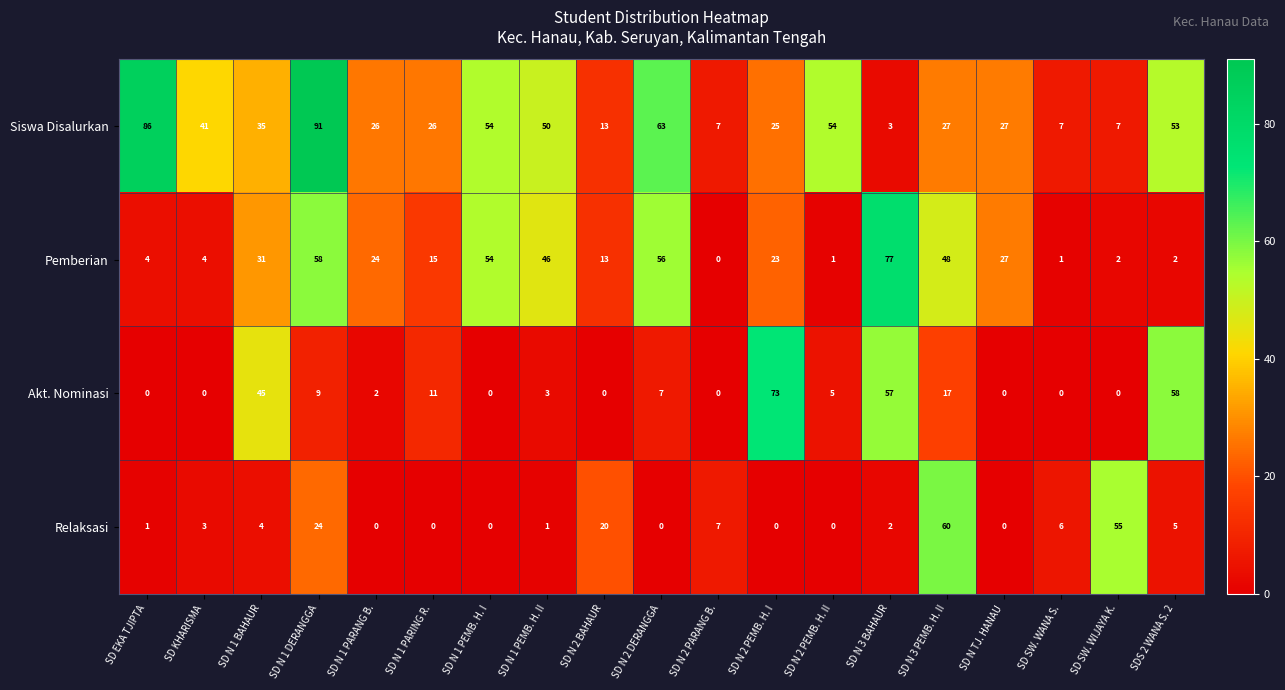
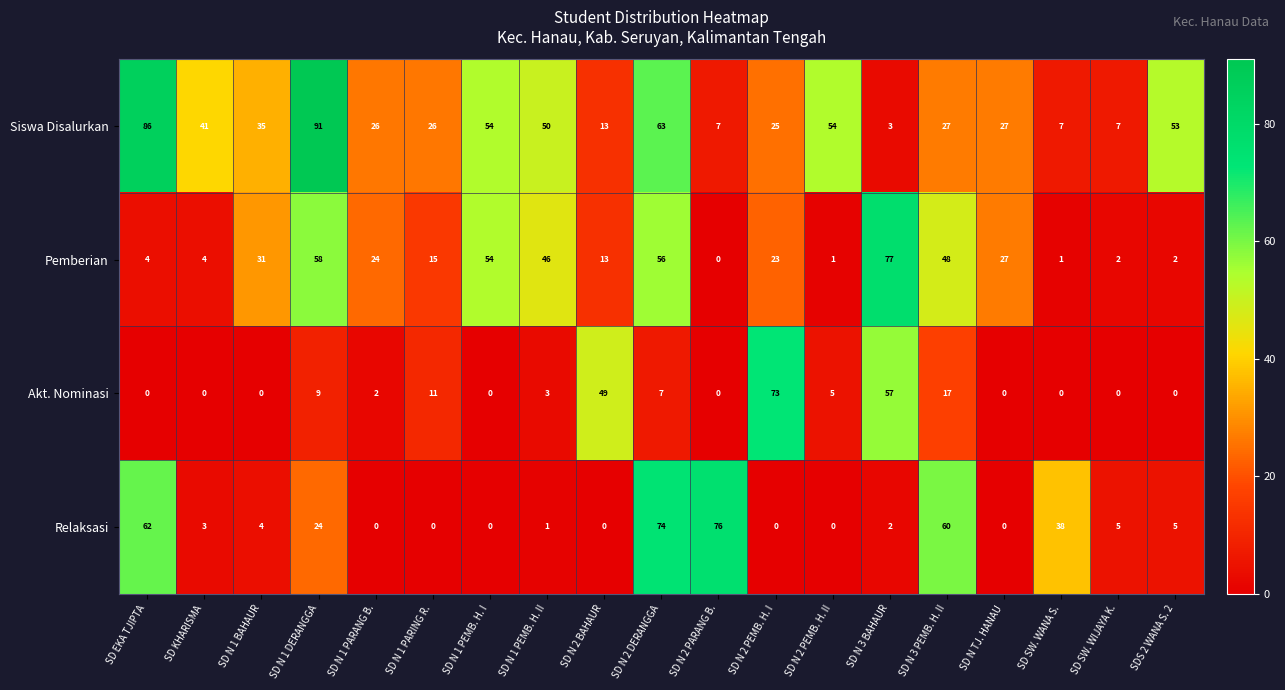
  {
    "Siswa Disalurkan": {
      "SD EKA TJIPTA": 86,
      "SD KHARISMA": 41,
      "SD N 1 BAHAUR": 35,
      "SD N 1 DERANGGA": 91,
      "SD N 1 PARANG B.": 26,
      "SD N 1 PARING R.": 26,
      "SD N 1 PEMB. H. I": 54,
      "SD N 1 PEMB. H. II": 50,
      "SD N 2 BAHAUR": 13,
      "SD N 2 DERANGGA": 63,
      "SD N 2 PARANG B.": 7,
      "SD N 2 PEMB. H. I": 25,
      "SD N 2 PEMB. H. II": 54,
      "SD N 3 BAHAUR": 3,
      "SD N 3 PEMB. H. II": 27,
      "SD N TJ. HANAU": 27,
      "SD SW. WANA S.": 7,
      "SD SW. WIJAYA K.": 7,
      "SDS 2 WANA S. 2": 53
    },
    "Pemberian": {
      "SD EKA TJIPTA": 4,
      "SD KHARISMA": 4,
      "SD N 1 BAHAUR": 31,
      "SD N 1 DERANGGA": 58,
      "SD N 1 PARANG B.": 24,
      "SD N 1 PARING R.": 15,
      "SD N 1 PEMB. H. I": 54,
      "SD N 1 PEMB. H. II": 46,
      "SD N 2 BAHAUR": 13,
      "SD N 2 DERANGGA": 56,
      "SD N 2 PARANG B.": 0,
      "SD N 2 PEMB. H. I": 23,
      "SD N 2 PEMB. H. II": 1,
      "SD N 3 BAHAUR": 77,
      "SD N 3 PEMB. H. II": 48,
      "SD N TJ. HANAU": 27,
      "SD SW. WANA S.": 1,
      "SD SW. WIJAYA K.": 2,
      "SDS 2 WANA S. 2": 2
    },
    "Akt. Nominasi": {
      "SD EKA TJIPTA": 0,
      "SD KHARISMA": 0,
-     "SD N 1 BAHAUR": 45,
+     "SD N 1 BAHAUR": 0,
      "SD N 1 DERANGGA": 9,
      "SD N 1 PARANG B.": 2,
      "SD N 1 PARING R.": 11,
      "SD N 1 PEMB. H. I": 0,
      "SD N 1 PEMB. H. II": 3,
-     "SD N 2 BAHAUR": 0,
+     "SD N 2 BAHAUR": 49,
      "SD N 2 DERANGGA": 7,
      "SD N 2 PARANG B.": 0,
      "SD N 2 PEMB. H. I": 73,
      "SD N 2 PEMB. H. II": 5,
      "SD N 3 BAHAUR": 57,
      "SD N 3 PEMB. H. II": 17,
      "SD N TJ. HANAU": 0,
      "SD SW. WANA S.": 0,
      "SD SW. WIJAYA K.": 0,
-     "SDS 2 WANA S. 2": 58
+     "SDS 2 WANA S. 2": 0
    },
    "Relaksasi": {
-     "SD EKA TJIPTA": 1,
+     "SD EKA TJIPTA": 62,
      "SD KHARISMA": 3,
      "SD N 1 BAHAUR": 4,
      "SD N 1 DERANGGA": 24,
      "SD N 1 PARANG B.": 0,
      "SD N 1 PARING R.": 0,
      "SD N 1 PEMB. H. I": 0,
      "SD N 1 PEMB. H. II": 1,
-     "SD N 2 BAHAUR": 20,
-     "SD N 2 DERANGGA": 0,
-     "SD N 2 PARANG B.": 7,
+     "SD N 2 BAHAUR": 0,
+     "SD N 2 DERANGGA": 74,
+     "SD N 2 PARANG B.": 76,
      "SD N 2 PEMB. H. I": 0,
      "SD N 2 PEMB. H. II": 0,
      "SD N 3 BAHAUR": 2,
      "SD N 3 PEMB. H. II": 60,
      "SD N TJ. HANAU": 0,
-     "SD SW. WANA S.": 6,
-     "SD SW. WIJAYA K.": 55,
+     "SD SW. WANA S.": 38,
+     "SD SW. WIJAYA K.": 5,
      "SDS 2 WANA S. 2": 5
    }
  }
